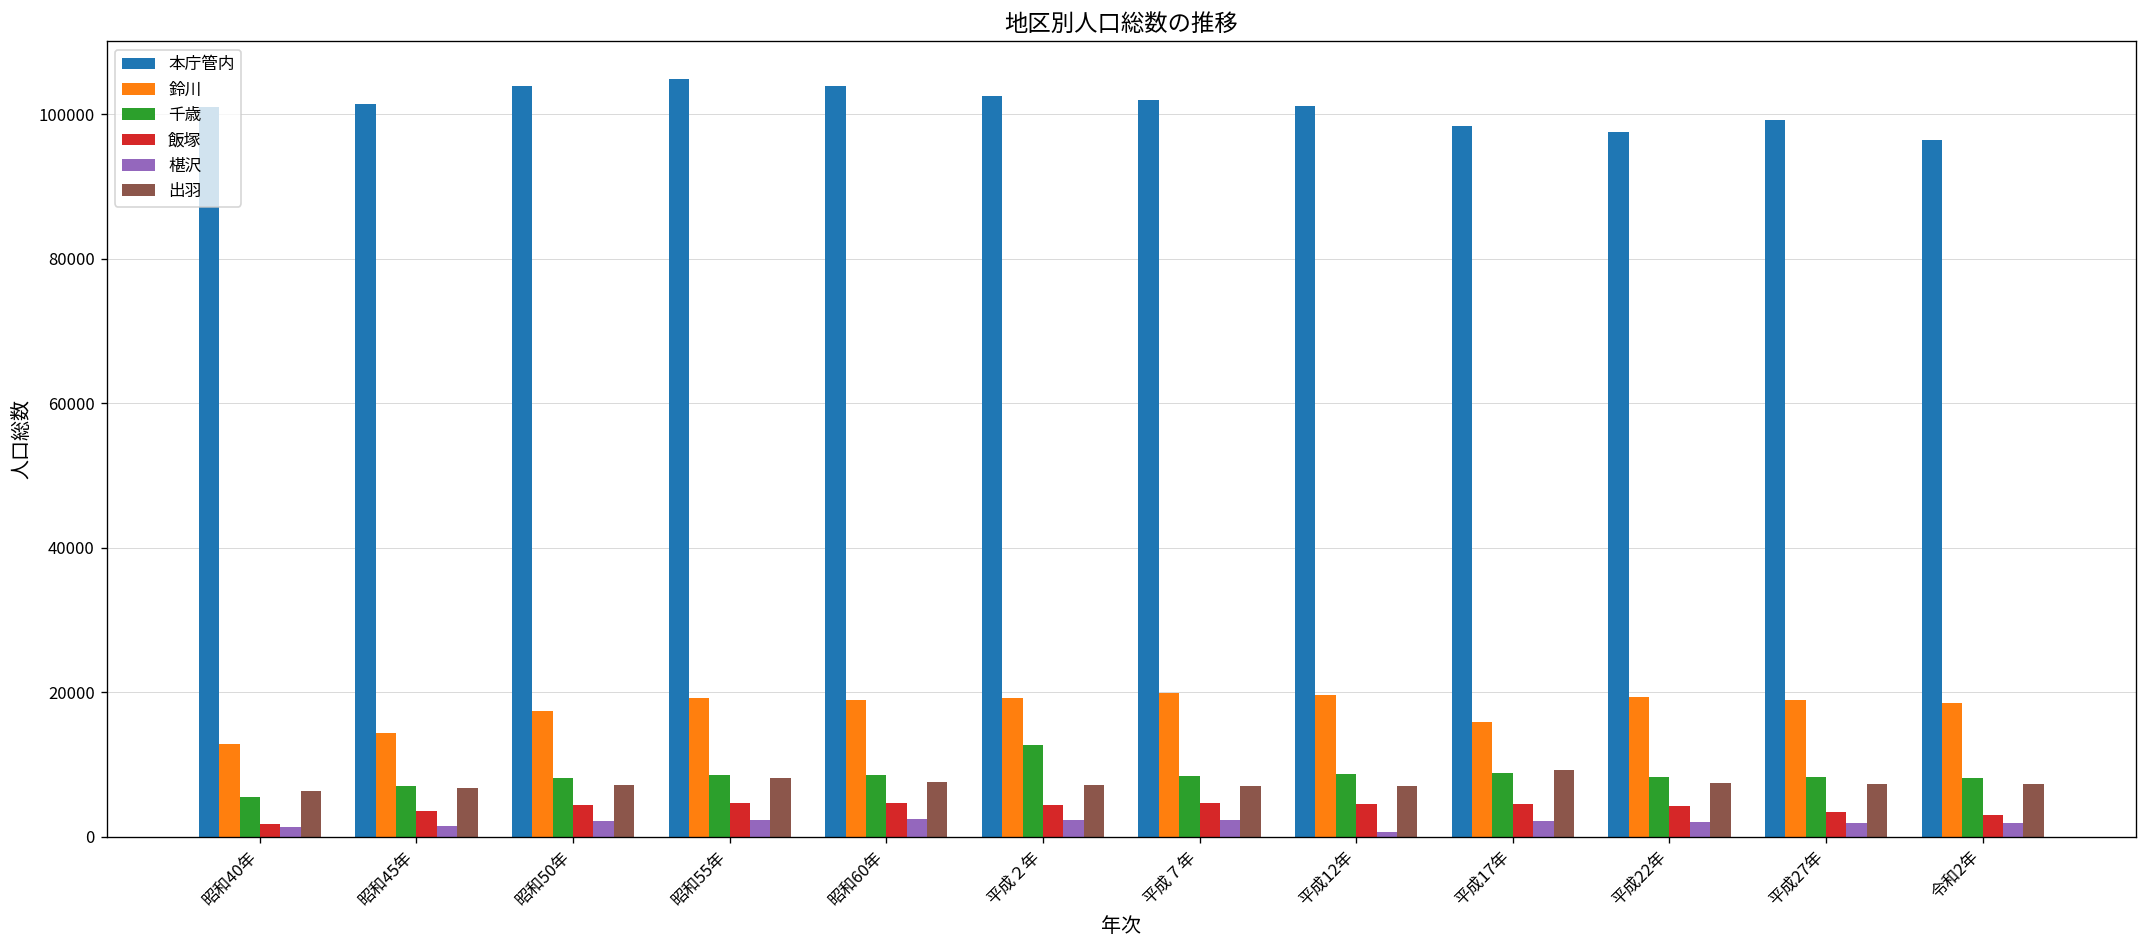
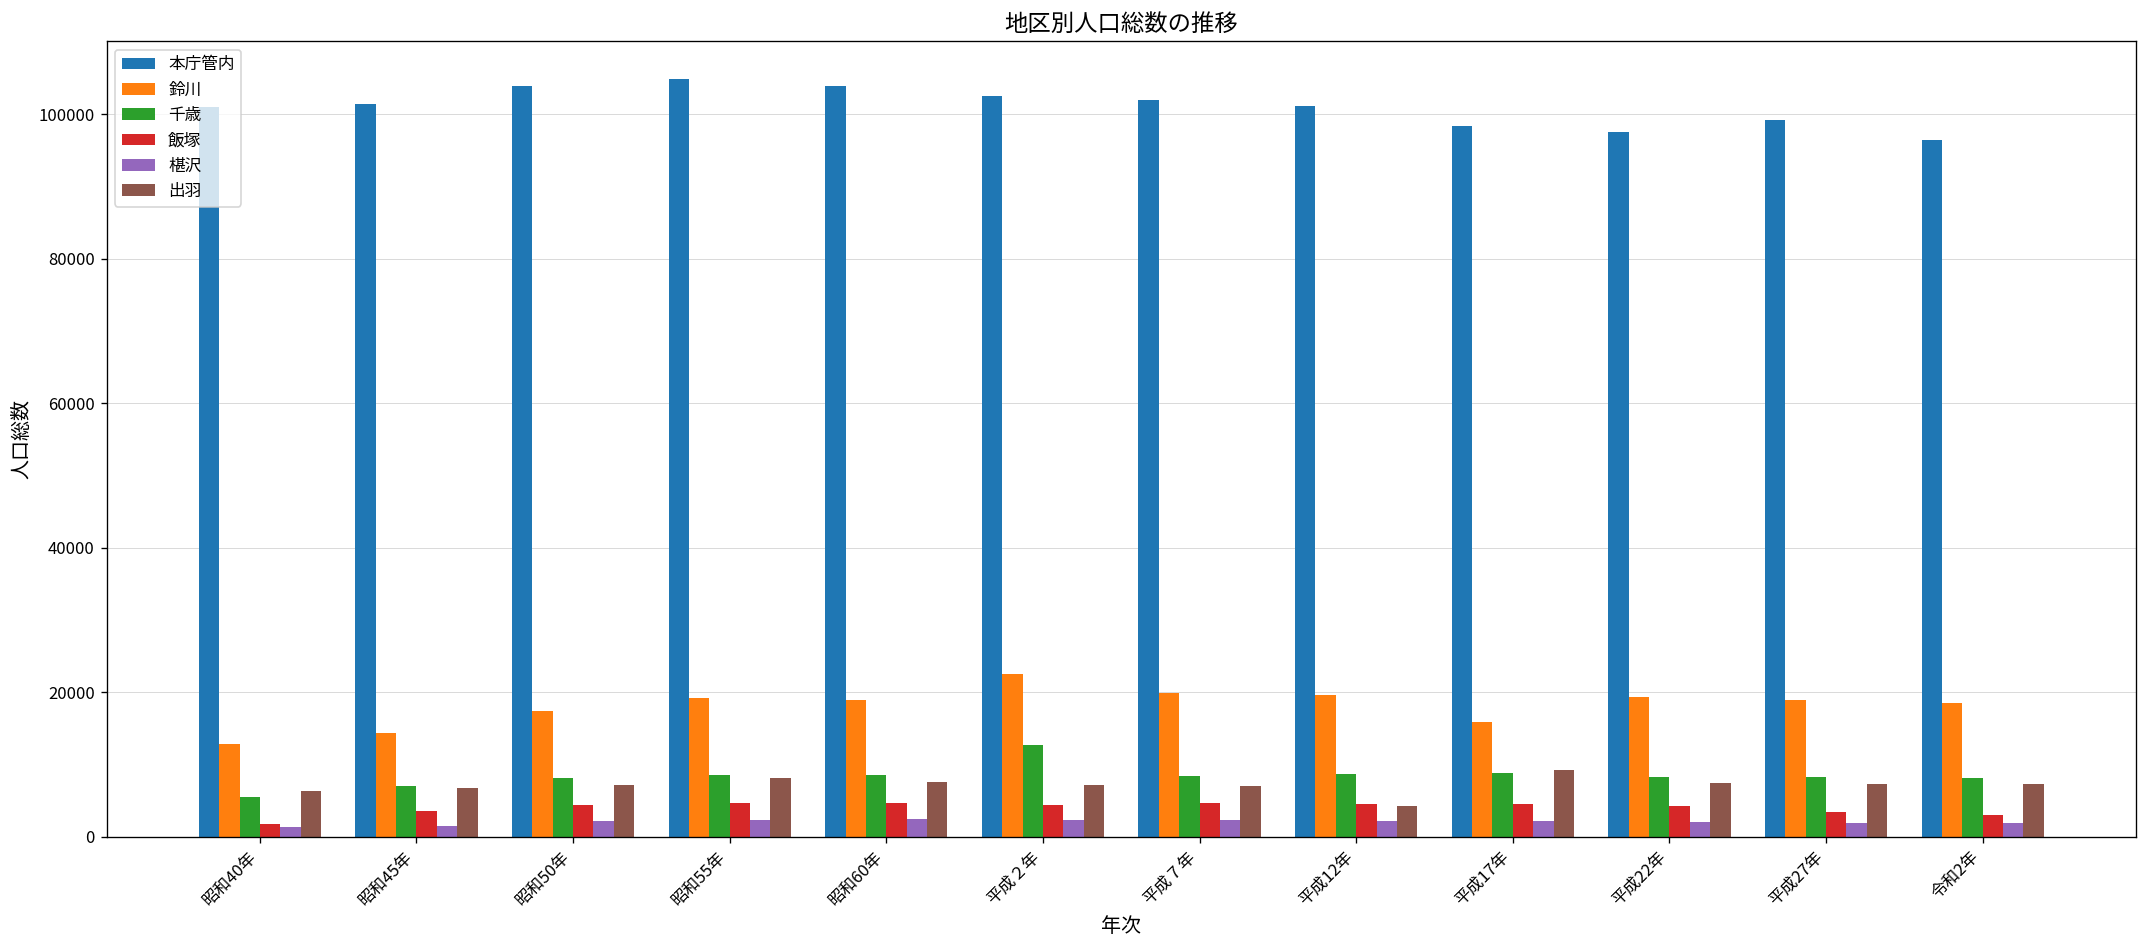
  {
    "本庁管内": {
      "昭和45年": 101000,
      "昭和50年": 104000,
      "昭和55年": 105000,
      "昭和60年": 104000,
      "平成２年": 103000,
      "平成７年": 102000,
      "平成12年": 101000,
      "平成17年": 98000,
      "平成22年": 98000,
      "平成27年": 99000,
      "令和2年": 96000
    },
    "鈴川": {
      "昭和40年": 13000,
      "昭和45年": 14000,
      "昭和50年": 17000,
      "昭和55年": 19000,
      "昭和60年": 19000,
-     "平成２年": 19000,
+     "平成２年": 23000,
      "平成７年": 20000,
      "平成12年": 20000,
      "平成17年": 16000,
      "平成22年": 19000,
      "平成27年": 19000,
      "令和2年": 19000
    },
    "千歳": {
      "昭和40年": 5000,
      "昭和45年": 7000,
      "昭和50年": 8000,
      "昭和55年": 9000,
      "昭和60年": 9000,
      "平成２年": 13000,
      "平成７年": 8000,
      "平成12年": 9000,
      "平成17年": 9000,
      "平成22年": 8000,
      "平成27年": 8000,
      "令和2年": 8000
    },
    "飯塚": {
      "昭和40年": 2000,
      "昭和45年": 4000,
      "昭和50年": 4000,
      "昭和55年": 5000,
      "昭和60年": 5000,
      "平成２年": 4000,
      "平成７年": 5000,
      "平成12年": 5000,
      "平成17年": 4000,
      "平成22年": 4000,
      "平成27年": 3000,
      "令和2年": 3000
    },
    "椹沢": {
      "昭和40年": 1000,
      "昭和45年": 1000,
      "昭和50年": 2000,
      "昭和55年": 2000,
      "昭和60年": 2000,
      "平成２年": 2000,
      "平成７年": 2000,
-     "平成12年": 1000,
+     "平成12年": 2000,
      "平成17年": 2000,
      "平成22年": 2000,
      "平成27年": 2000,
      "令和2年": 2000
    },
    "出羽": {
      "昭和40年": 6000,
      "昭和45年": 7000,
      "昭和50年": 7000,
      "昭和55年": 8000,
      "昭和60年": 8000,
      "平成２年": 7000,
      "平成７年": 7000,
-     "平成12年": 7000,
+     "平成12年": 4000,
      "平成17年": 9000,
      "平成22年": 8000,
      "平成27年": 7000,
      "令和2年": 7000
    }
  }
